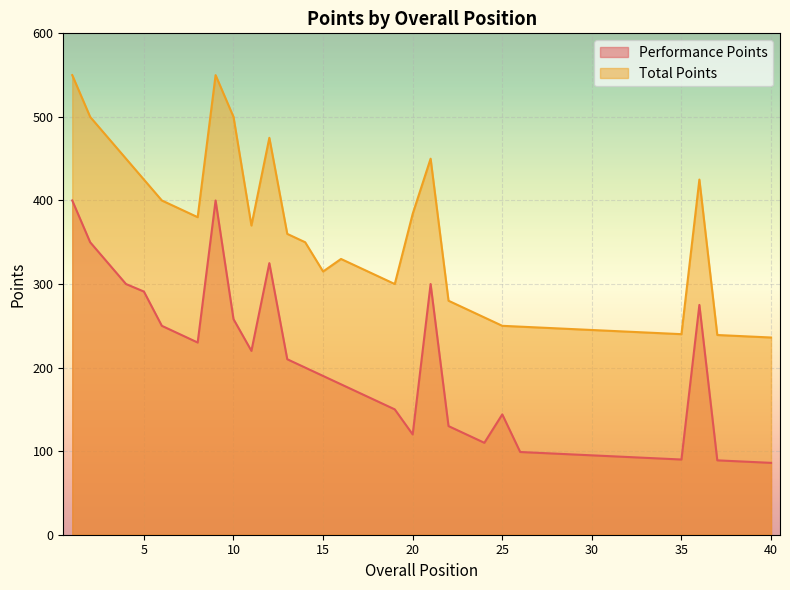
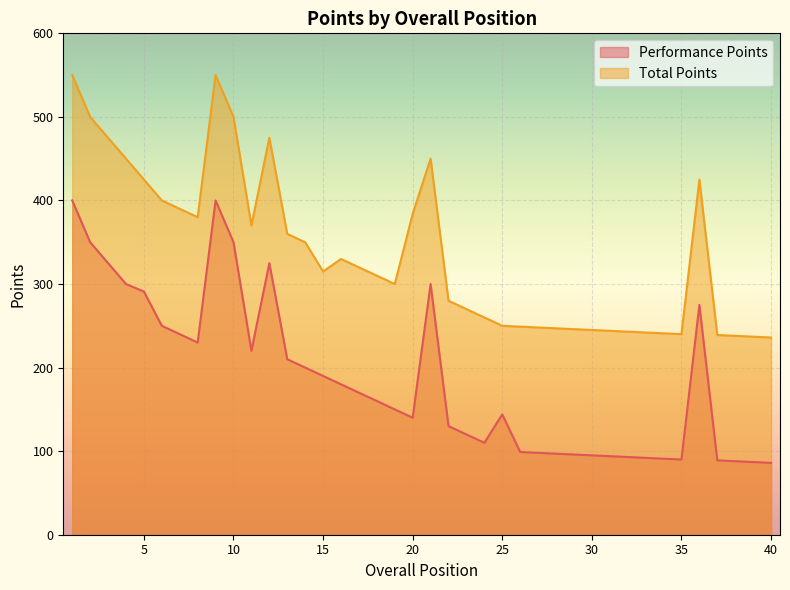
  {
    "Performance Points": {
      "5": 290,
-     "10": 260,
+     "10": 350,
      "15": 190,
-     "20": 120,
+     "20": 140,
      "25": 140,
      "30": 100,
      "35": 90,
      "40": 90
    },
    "Total Points": {
      "5": 430,
      "10": 500,
      "15": 320,
      "20": 380,
      "25": 250,
      "30": 250,
      "35": 240,
      "40": 240
    }
  }
